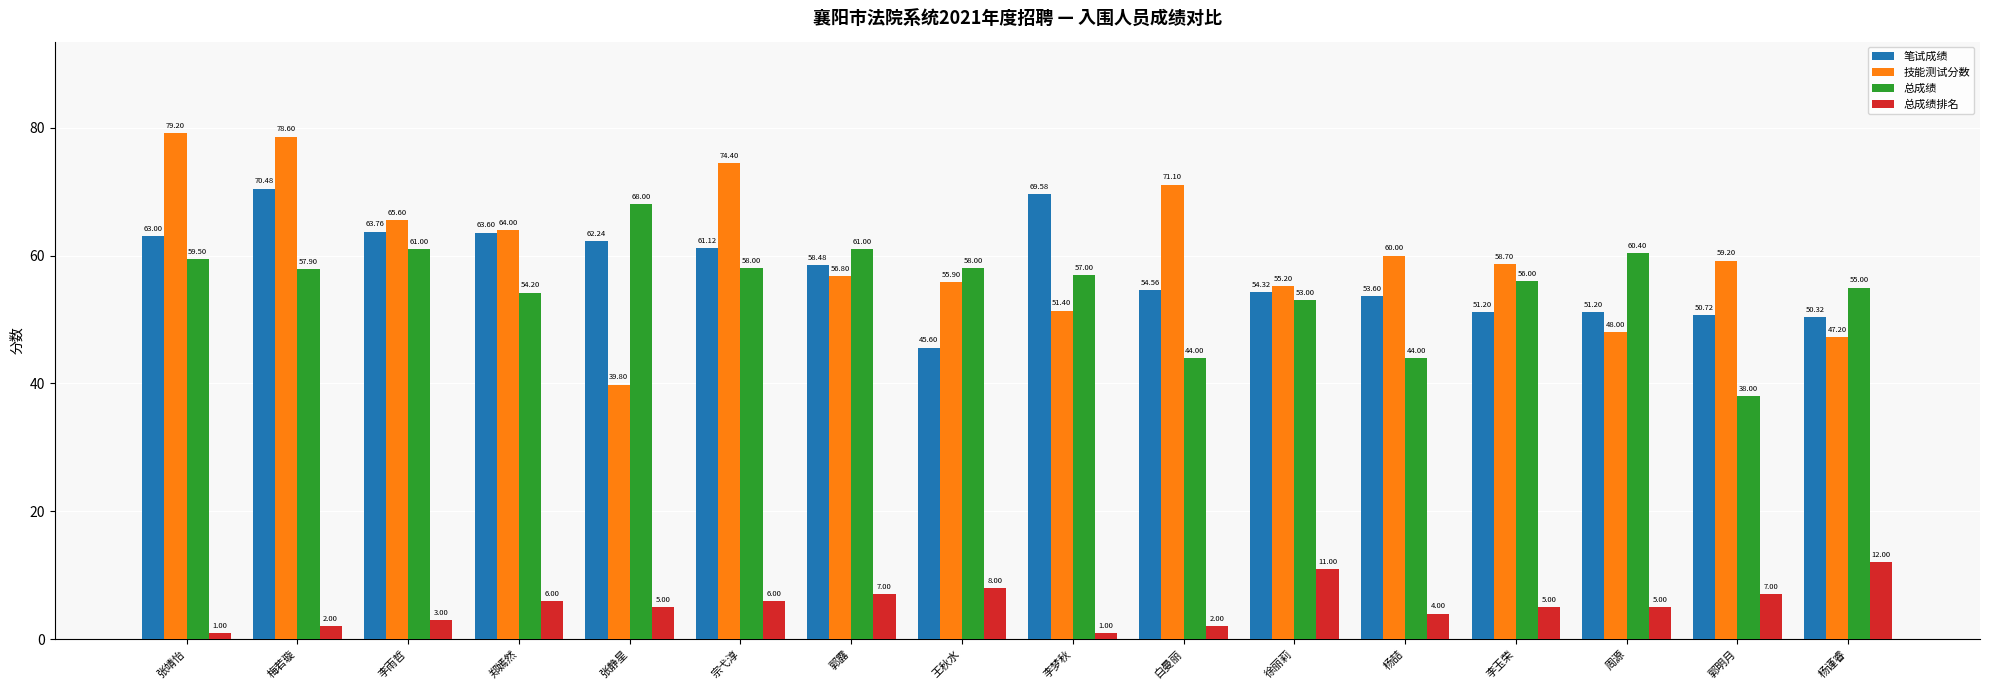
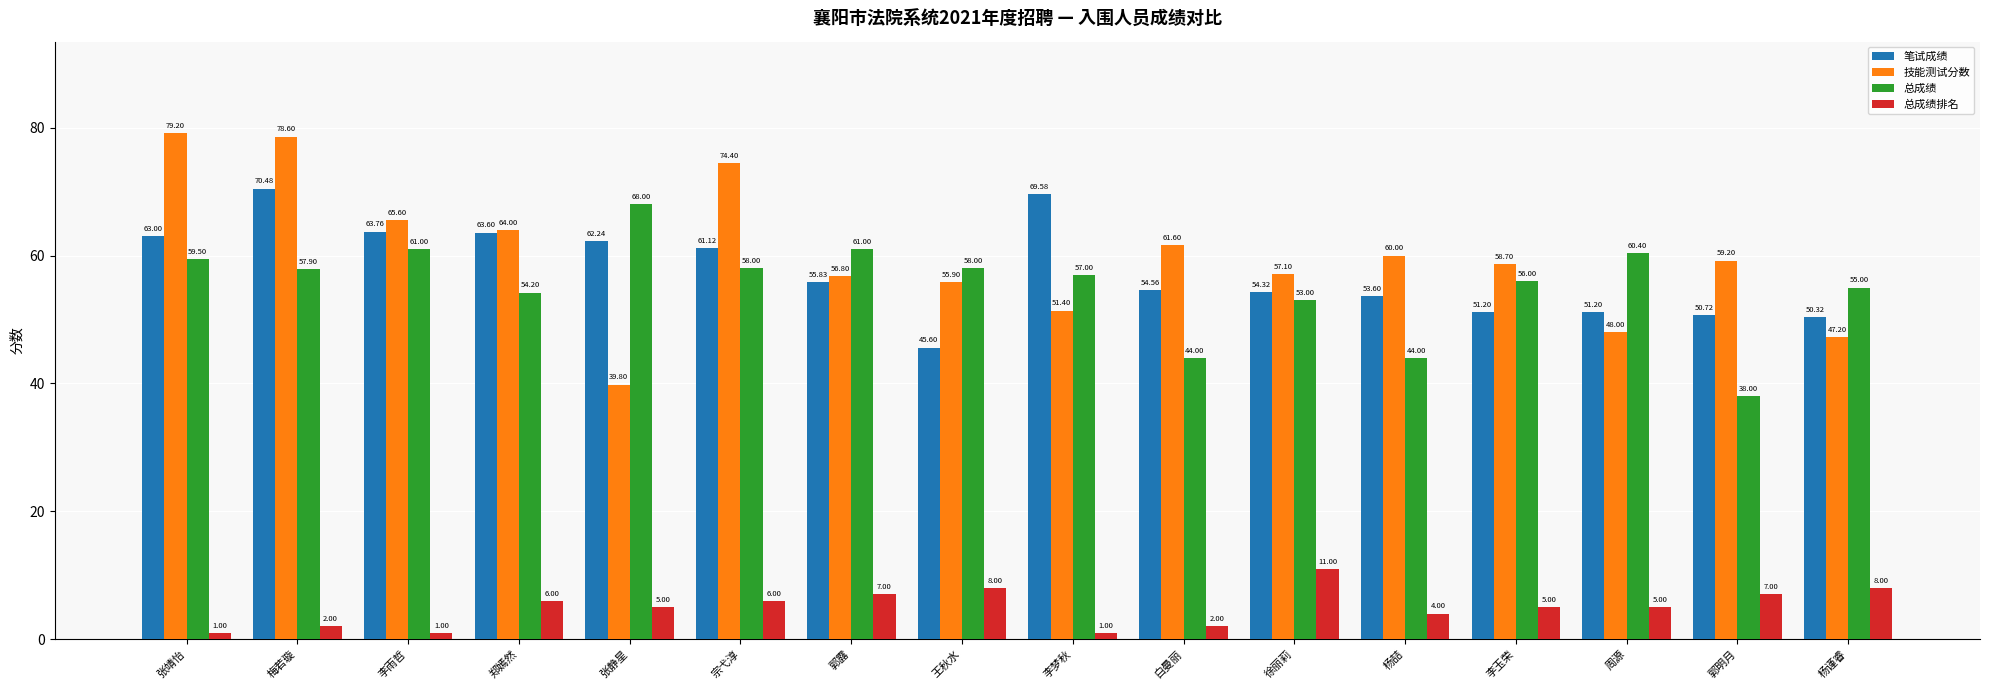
  {
    "笔试成绩": {
      "张靖怡": 63.00,
      "梅若璇": 70.48,
      "李雨哲": 63.76,
      "郑嫣然": 63.60,
      "张静星": 62.24,
      "宗弋淳": 61.12,
-     "郭露": 58.48,
+     "郭露": 55.83,
      "王秋水": 45.60,
      "李梦秋": 69.58,
      "白曼丽": 54.56,
      "徐丽莉": 54.32,
      "杨喆": 53.60,
      "李玉荣": 51.20,
      "周源": 51.20,
      "郭明月": 50.72,
      "杨谨睿": 50.32
    },
    "技能测试分数": {
      "张靖怡": 79.20,
      "梅若璇": 78.60,
      "李雨哲": 65.60,
      "郑嫣然": 64.00,
      "张静星": 39.80,
      "宗弋淳": 74.40,
      "郭露": 56.80,
      "王秋水": 55.90,
      "李梦秋": 51.40,
-     "白曼丽": 71.10,
-     "徐丽莉": 55.20,
+     "白曼丽": 61.60,
+     "徐丽莉": 57.10,
      "杨喆": 60.00,
      "李玉荣": 58.70,
      "周源": 48.00,
      "郭明月": 59.20,
      "杨谨睿": 47.20
    },
    "总成绩": {
      "张靖怡": 59.50,
      "梅若璇": 57.90,
      "李雨哲": 61.00,
      "郑嫣然": 54.20,
      "张静星": 68.00,
      "宗弋淳": 58.00,
      "郭露": 61.00,
      "王秋水": 58.00,
      "李梦秋": 57.00,
      "白曼丽": 44.00,
      "徐丽莉": 53.00,
      "杨喆": 44.00,
      "李玉荣": 56.00,
      "周源": 60.40,
      "郭明月": 38.00,
      "杨谨睿": 55.00
    },
    "总成绩排名": {
      "张靖怡": 1.00,
      "梅若璇": 2.00,
-     "李雨哲": 3.00,
+     "李雨哲": 1.00,
      "郑嫣然": 6.00,
      "张静星": 5.00,
      "宗弋淳": 6.00,
      "郭露": 7.00,
      "王秋水": 8.00,
      "李梦秋": 1.00,
      "白曼丽": 2.00,
      "徐丽莉": 11.00,
      "杨喆": 4.00,
      "李玉荣": 5.00,
      "周源": 5.00,
      "郭明月": 7.00,
-     "杨谨睿": 12.00
+     "杨谨睿": 8.00
    }
  }
